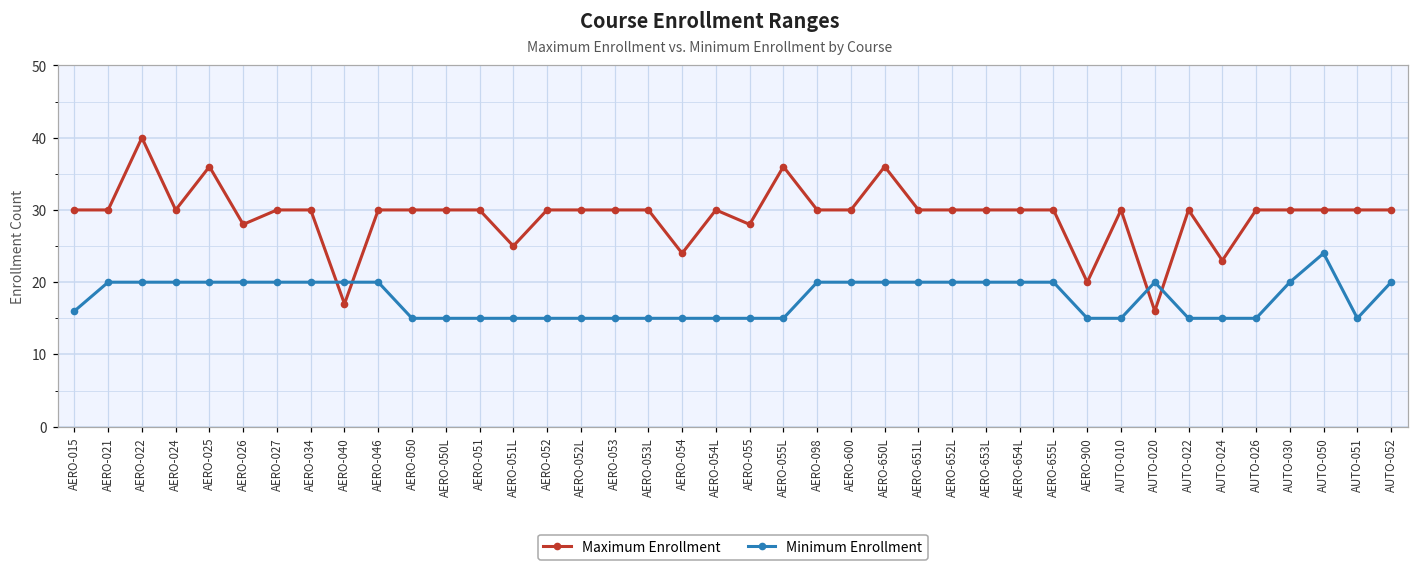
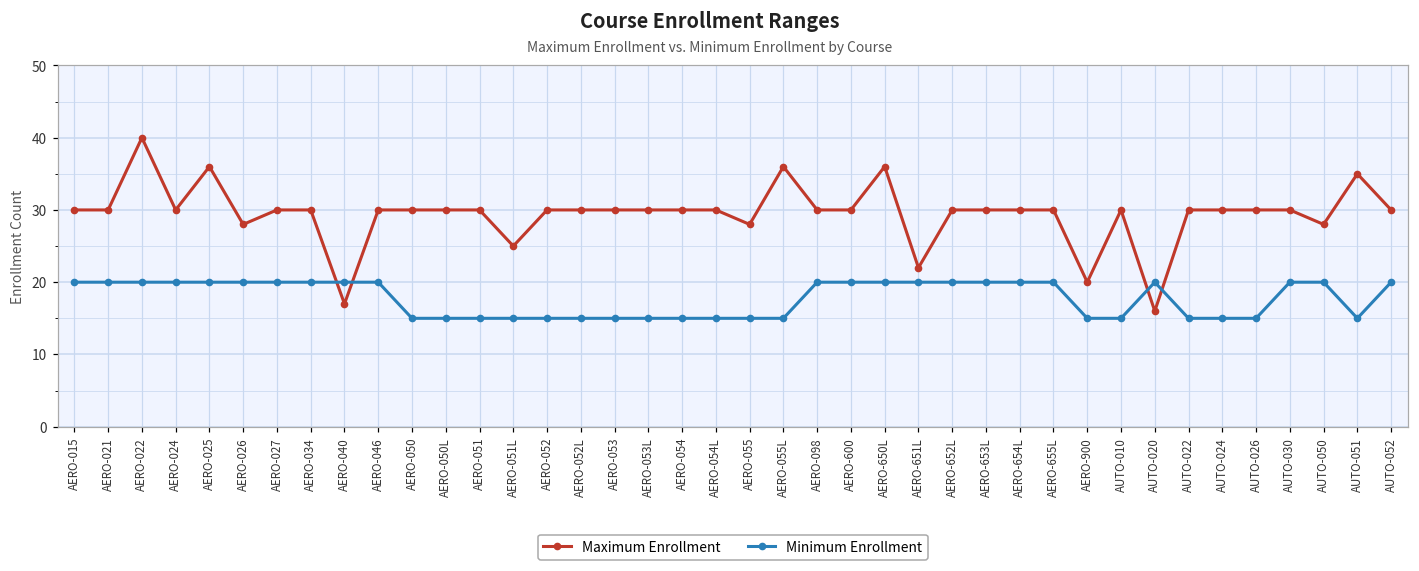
  {
    "Maximum Enrollment": {
      "AERO-015": 30,
      "AERO-021": 30,
      "AERO-022": 40,
      "AERO-024": 30,
      "AERO-025": 36,
      "AERO-026": 28,
      "AERO-027": 30,
      "AERO-034": 30,
      "AERO-040": 17,
      "AERO-046": 30,
      "AERO-050": 30,
      "AERO-050L": 30,
      "AERO-051": 30,
      "AERO-051L": 25,
      "AERO-052": 30,
      "AERO-052L": 30,
      "AERO-053": 30,
      "AERO-053L": 30,
-     "AERO-054": 24,
+     "AERO-054": 30,
      "AERO-054L": 30,
      "AERO-055": 28,
      "AERO-055L": 36,
      "AERO-098": 30,
      "AERO-600": 30,
      "AERO-650L": 36,
-     "AERO-651L": 30,
+     "AERO-651L": 22,
      "AERO-652L": 30,
      "AERO-653L": 30,
      "AERO-654L": 30,
      "AERO-655L": 30,
      "AERO-900": 20,
      "AUTO-010": 30,
      "AUTO-020": 16,
      "AUTO-022": 30,
-     "AUTO-024": 23,
+     "AUTO-024": 30,
      "AUTO-026": 30,
      "AUTO-030": 30,
-     "AUTO-050": 30,
-     "AUTO-051": 30,
+     "AUTO-050": 28,
+     "AUTO-051": 35,
      "AUTO-052": 30
    },
    "Minimum Enrollment": {
-     "AERO-015": 16,
+     "AERO-015": 20,
      "AERO-021": 20,
      "AERO-022": 20,
      "AERO-024": 20,
      "AERO-025": 20,
      "AERO-026": 20,
      "AERO-027": 20,
      "AERO-034": 20,
      "AERO-040": 20,
      "AERO-046": 20,
      "AERO-050": 15,
      "AERO-050L": 15,
      "AERO-051": 15,
      "AERO-051L": 15,
      "AERO-052": 15,
      "AERO-052L": 15,
      "AERO-053": 15,
      "AERO-053L": 15,
      "AERO-054": 15,
      "AERO-054L": 15,
      "AERO-055": 15,
      "AERO-055L": 15,
      "AERO-098": 20,
      "AERO-600": 20,
      "AERO-650L": 20,
      "AERO-651L": 20,
      "AERO-652L": 20,
      "AERO-653L": 20,
      "AERO-654L": 20,
      "AERO-655L": 20,
      "AERO-900": 15,
      "AUTO-010": 15,
      "AUTO-020": 20,
      "AUTO-022": 15,
      "AUTO-024": 15,
      "AUTO-026": 15,
      "AUTO-030": 20,
-     "AUTO-050": 24,
+     "AUTO-050": 20,
      "AUTO-051": 15,
      "AUTO-052": 20
    }
  }
